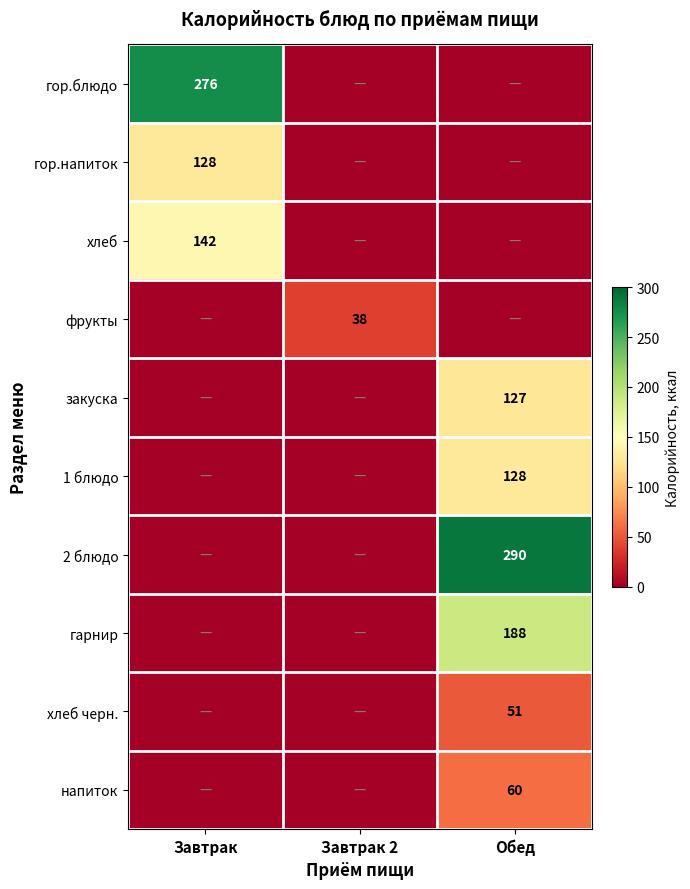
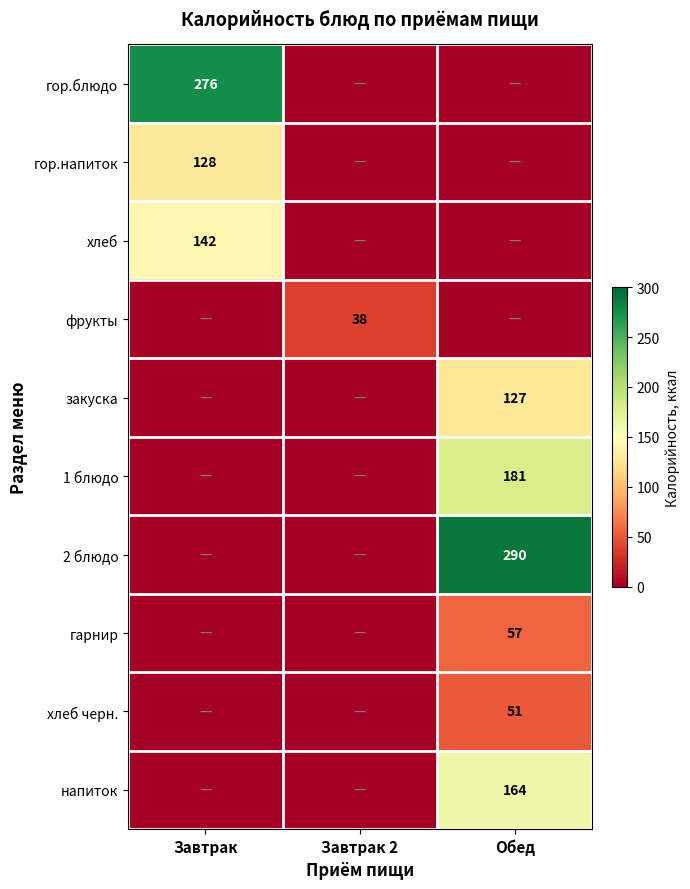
  {
    "гор.блюдо": {
      "Завтрак": 276
    },
    "гор.напиток": {
      "Завтрак": 128
    },
    "хлеб": {
      "Завтрак": 142
    },
    "фрукты": {
      "Завтрак 2": 38
    },
    "закуска": {
      "Обед": 127
    },
    "1 блюдо": {
-     "Обед": 128
+     "Обед": 181
    },
    "2 блюдо": {
      "Обед": 290
    },
    "гарнир": {
-     "Обед": 188
+     "Обед": 57
    },
    "хлеб черн.": {
      "Обед": 51
    },
    "напиток": {
-     "Обед": 60
+     "Обед": 164
    }
  }
